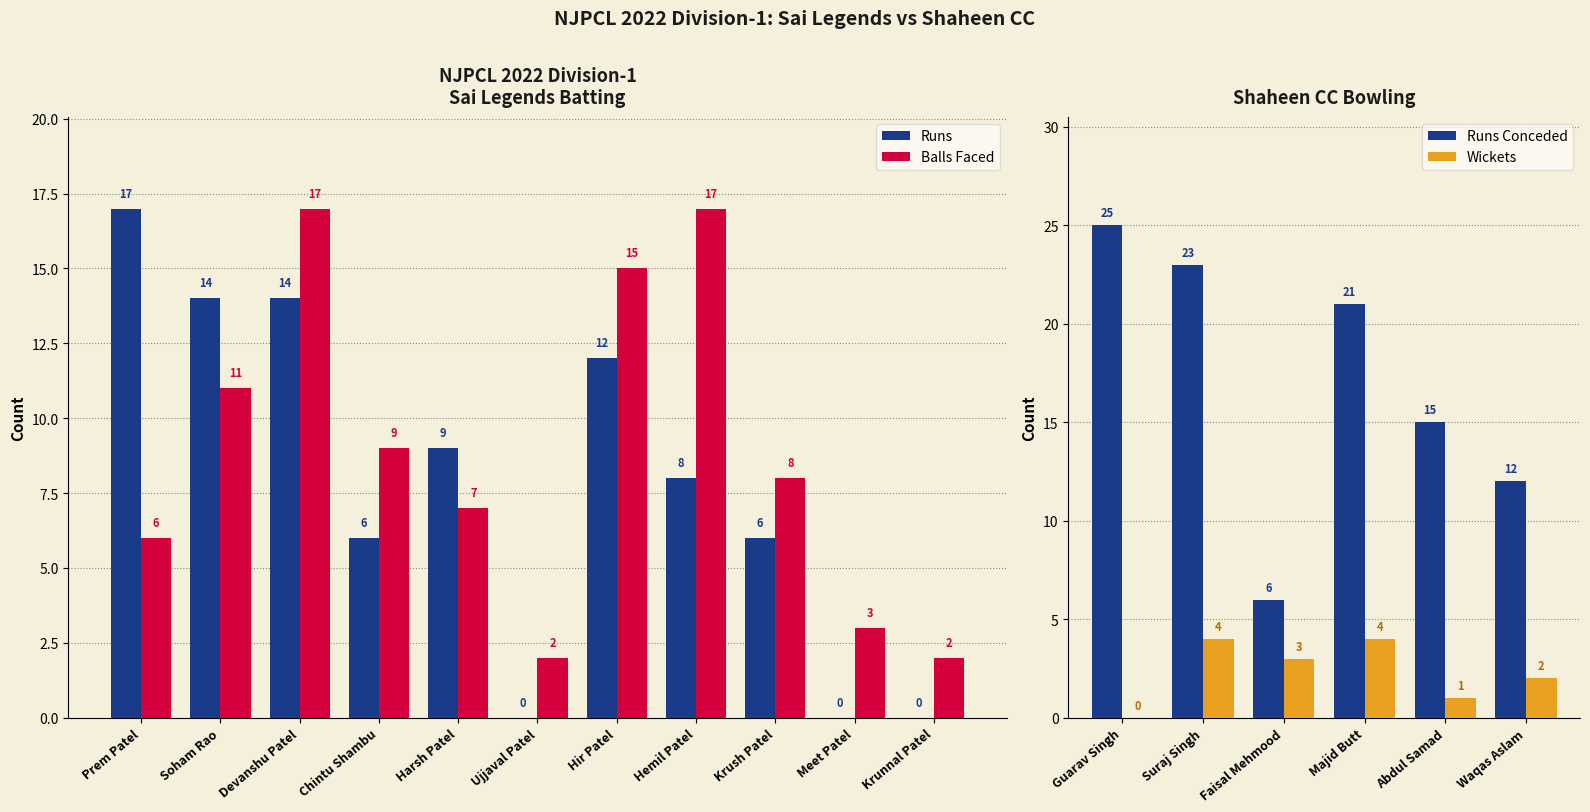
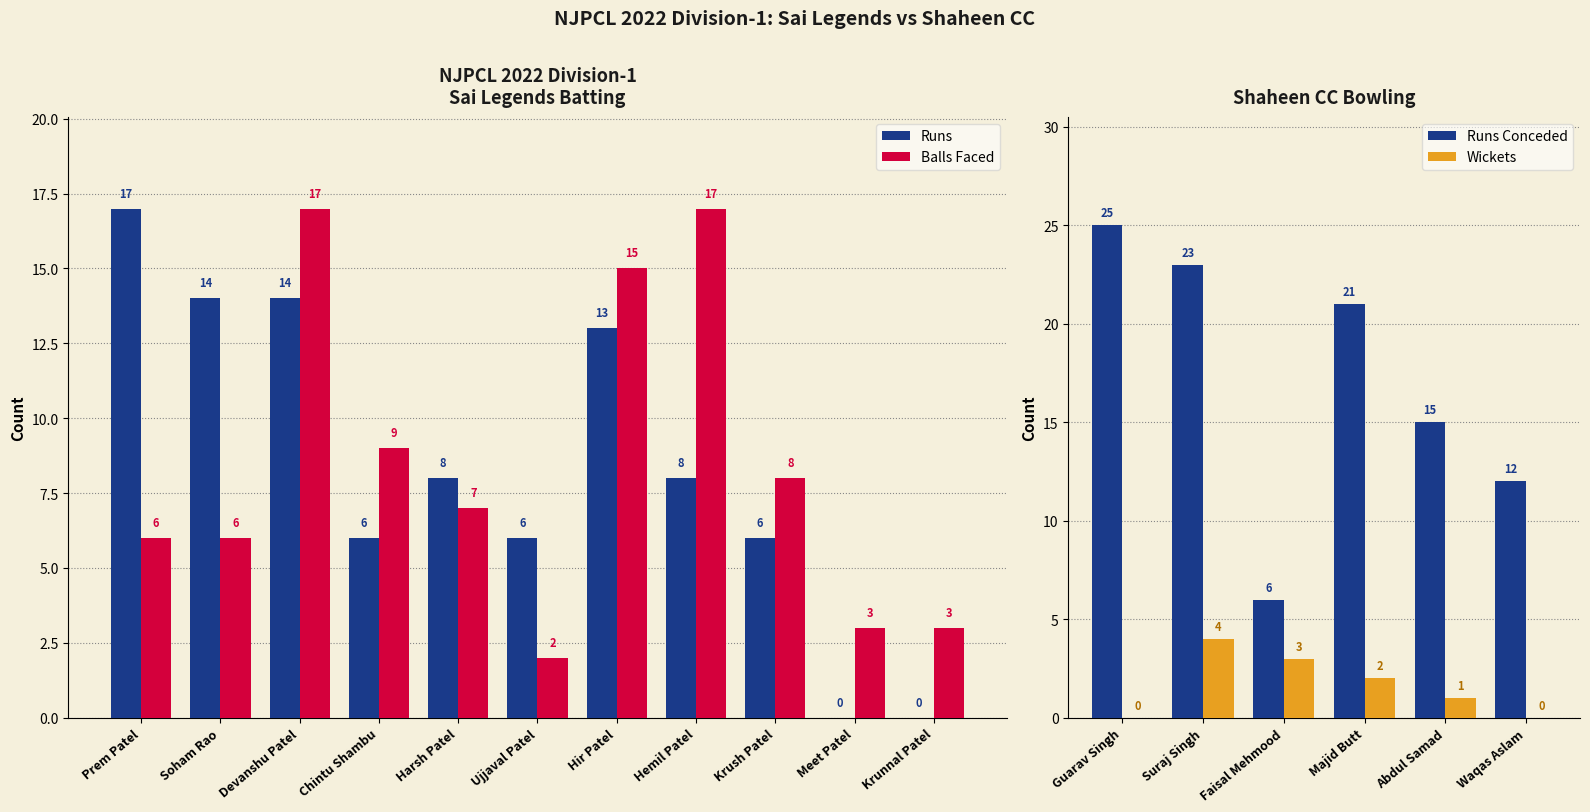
  {
    "NJPCL 2022 Division-1 Sai Legends Batting": {
      "Runs": {
        "Prem Patel": 17,
        "Soham Rao": 14,
        "Devanshu Patel": 14,
        "Chintu Shambu": 6,
-       "Harsh Patel": 9,
-       "Ujjaval Patel": 0,
-       "Hir Patel": 12,
+       "Harsh Patel": 8,
+       "Ujjaval Patel": 6,
+       "Hir Patel": 13,
        "Hemil Patel": 8,
        "Krush Patel": 6,
        "Meet Patel": 0,
        "Krunnal Patel": 0
      },
      "Balls Faced": {
        "Prem Patel": 6,
-       "Soham Rao": 11,
+       "Soham Rao": 6,
        "Devanshu Patel": 17,
        "Chintu Shambu": 9,
        "Harsh Patel": 7,
        "Ujjaval Patel": 2,
        "Hir Patel": 15,
        "Hemil Patel": 17,
        "Krush Patel": 8,
        "Meet Patel": 3,
-       "Krunnal Patel": 2
+       "Krunnal Patel": 3
      }
    },
    "Shaheen CC Bowling": {
      "Runs Conceded": {
        "Guarav Singh": 25,
        "Suraj Singh": 23,
        "Faisal Mehmood": 6,
        "Majid Butt": 21,
        "Abdul Samad": 15,
        "Waqas Aslam": 12
      },
      "Wickets": {
        "Guarav Singh": 0,
        "Suraj Singh": 4,
        "Faisal Mehmood": 3,
-       "Majid Butt": 4,
+       "Majid Butt": 2,
        "Abdul Samad": 1,
-       "Waqas Aslam": 2
+       "Waqas Aslam": 0
      }
    }
  }
